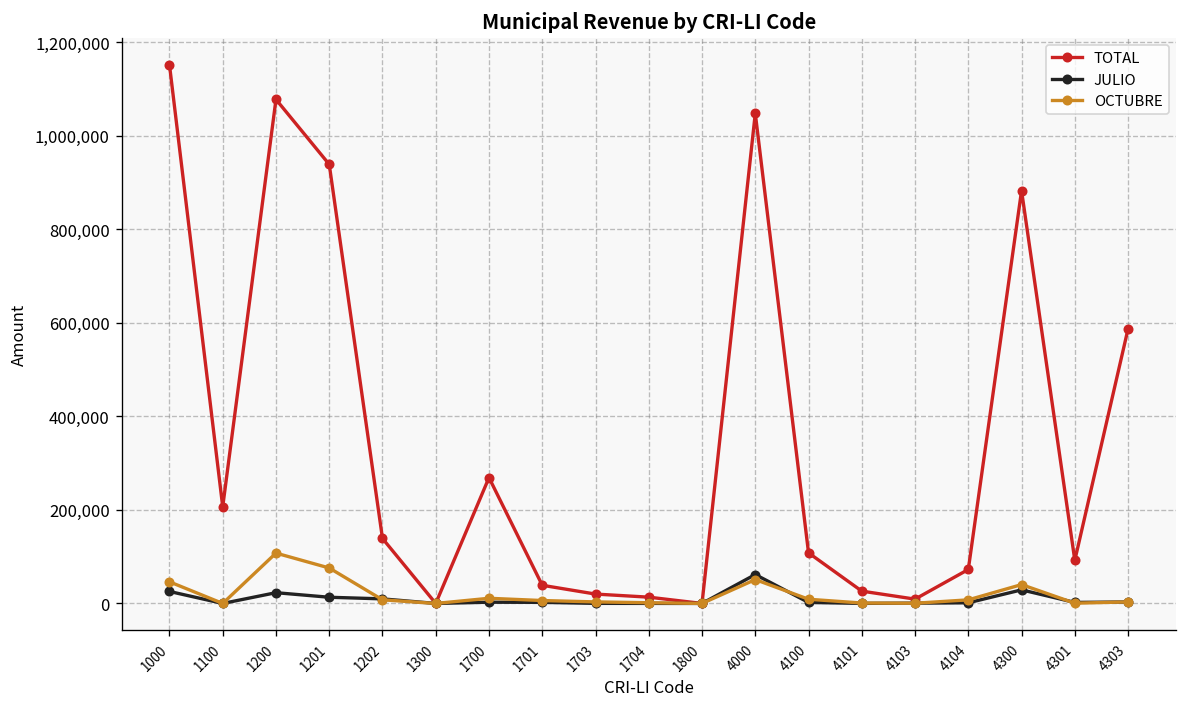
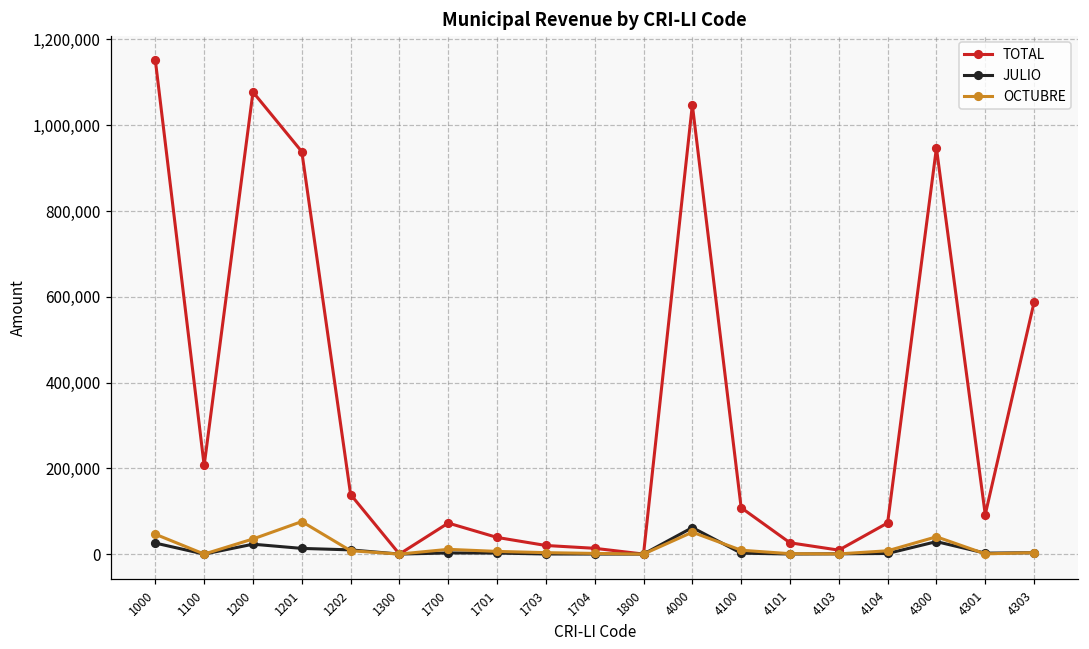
  {
    "TOTAL": {
      "1000": "1,150,000",
      "1100": "210,000",
      "1200": "1,080,000",
      "1201": "940,000",
      "1202": "140,000",
-     "1700": "270,000",
+     "1700": "70,000",
      "1701": "40,000",
      "1703": "20,000",
      "1704": "10,000",
      "4000": "1,050,000",
      "4100": "110,000",
      "4101": "30,000",
      "4103": "10,000",
      "4104": "70,000",
-     "4300": "880,000",
+     "4300": "950,000",
      "4301": "90,000",
      "4303": "590,000"
    },
    "JULIO": {
      "1000": "30,000",
      "1200": "20,000",
      "1201": "10,000",
      "1700": "0",
      "4000": "60,000",
      "4100": "0",
      "4300": "30,000"
    },
    "OCTUBRE": {
      "1000": "50,000",
-     "1200": "110,000",
+     "1200": "40,000",
      "1201": "80,000",
      "1700": "10,000",
      "4000": "50,000",
      "4100": "10,000",
      "4300": "40,000"
    }
  }
